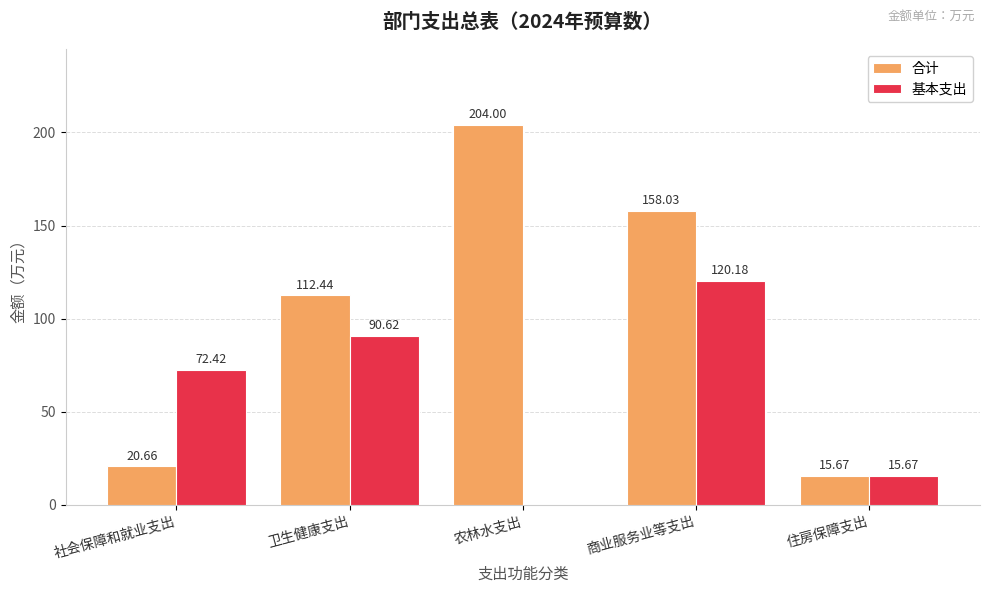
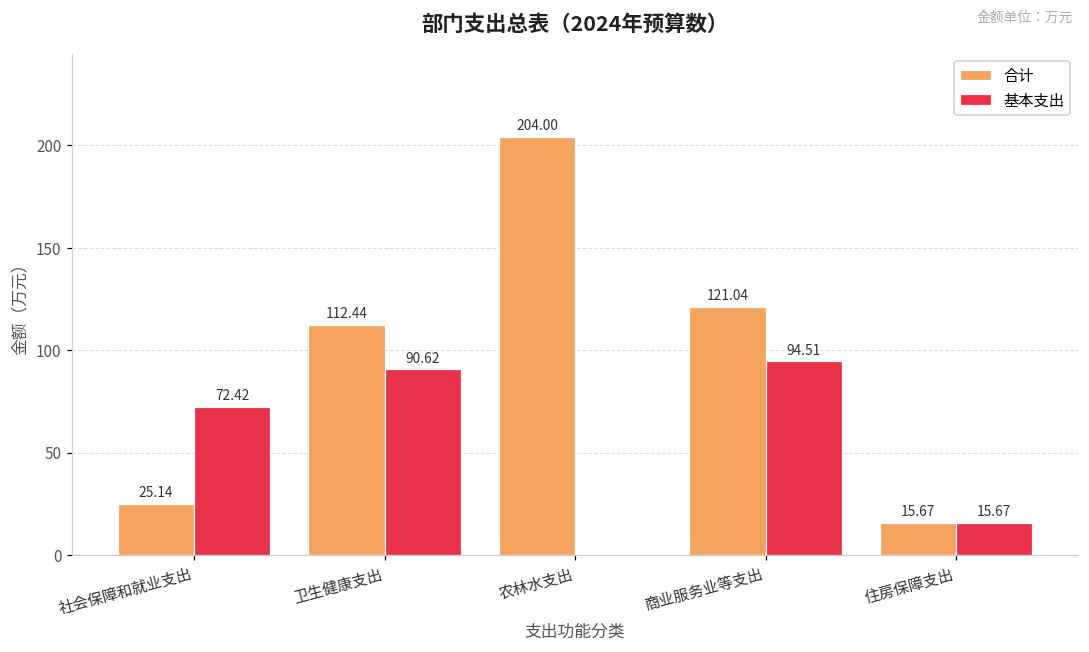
  {
    "合计": {
-     "社会保障和就业支出": 20.66,
+     "社会保障和就业支出": 25.14,
      "卫生健康支出": 112.44,
      "农林水支出": 204.00,
-     "商业服务业等支出": 158.03,
+     "商业服务业等支出": 121.04,
      "住房保障支出": 15.67
    },
    "基本支出": {
      "社会保障和就业支出": 72.42,
      "卫生健康支出": 90.62,
-     "商业服务业等支出": 120.18,
+     "商业服务业等支出": 94.51,
      "住房保障支出": 15.67
    }
  }
